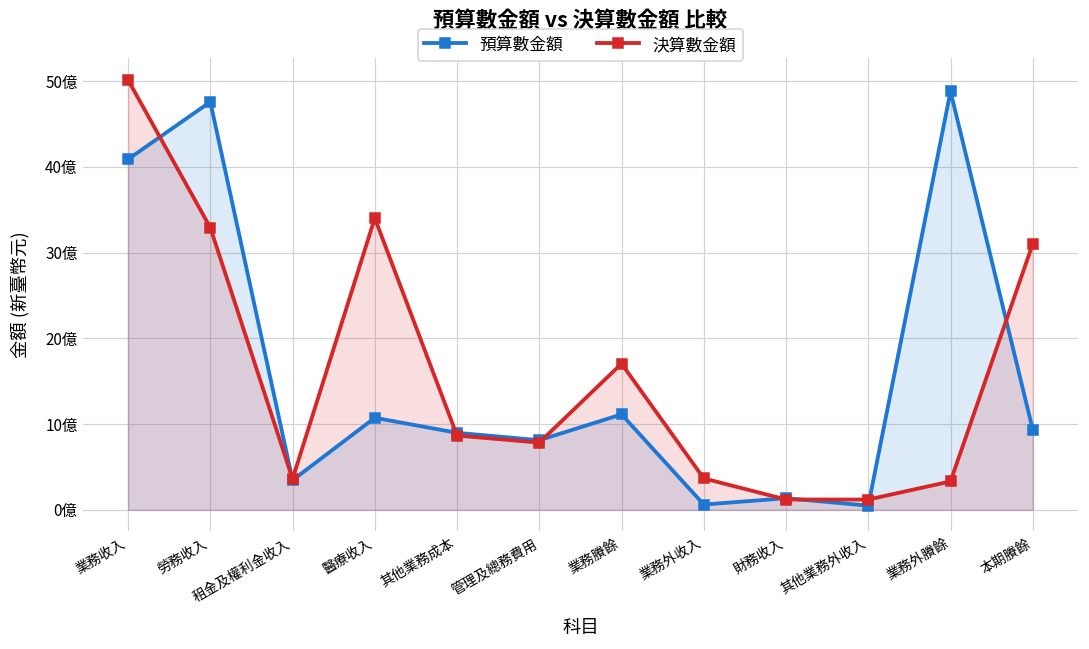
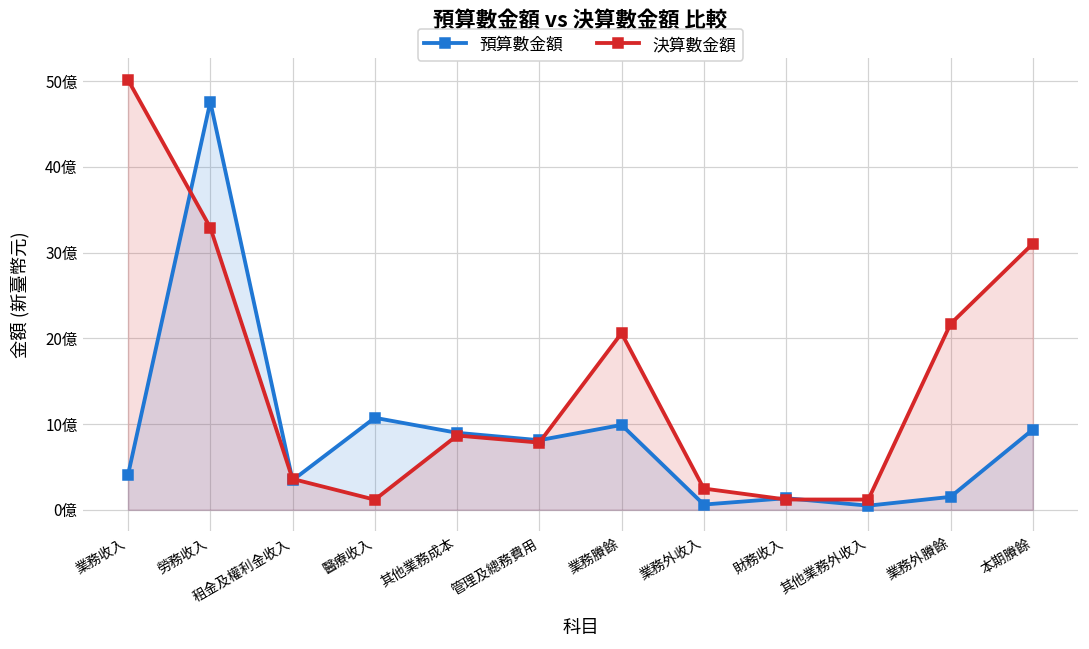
  {
    "預算數金額": {
-     "業務收入": "41億",
+     "業務收入": "4億",
      "勞務收入": "48億",
      "醫療收入": "11億",
-     "業務賸餘": "11億",
+     "業務賸餘": "10億",
      "業務外收入": "1億",
      "其他業務外收入": "0億",
-     "業務外賸餘": "49億",
+     "業務外賸餘": "2億",
      "本期賸餘": "9億"
    },
    "決算數金額": {
      "業務收入": "50億",
      "勞務收入": "33億",
-     "醫療收入": "34億",
-     "業務賸餘": "17億",
-     "業務外收入": "4億",
+     "醫療收入": "1億",
+     "業務賸餘": "21億",
+     "業務外收入": "2億",
      "其他業務外收入": "1億",
-     "業務外賸餘": "3億",
+     "業務外賸餘": "22億",
      "本期賸餘": "31億"
    }
  }
